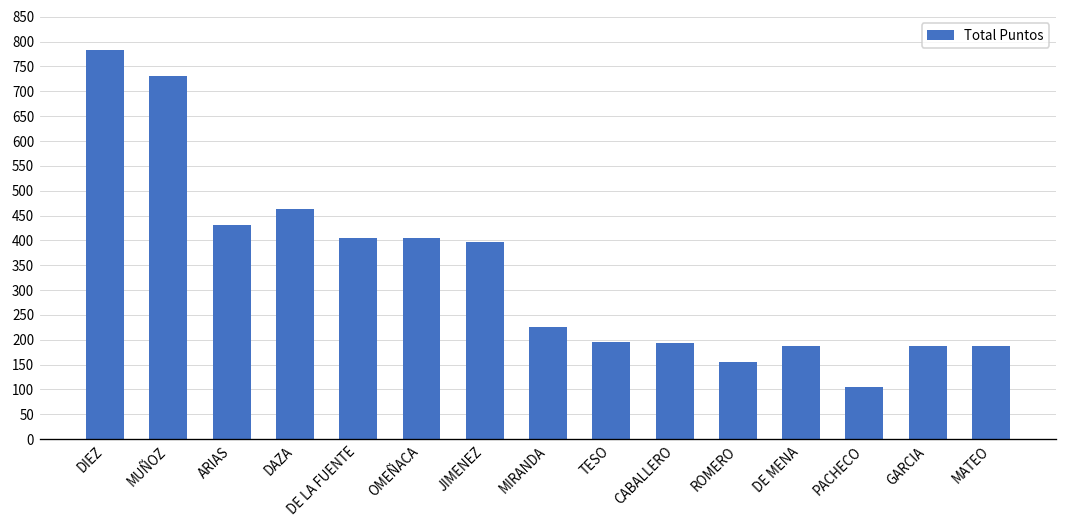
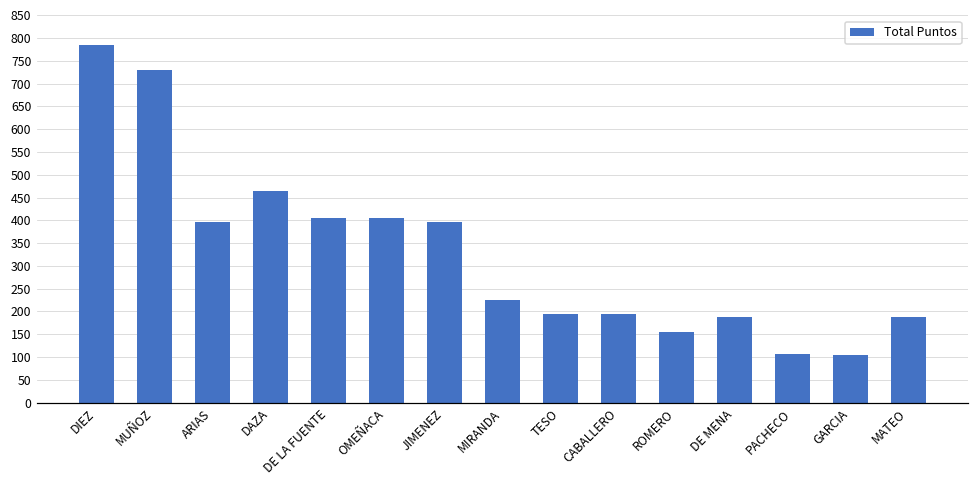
  {
    "DIEZ": 780,
    "MUÑOZ": 730,
-   "ARIAS": 430,
+   "ARIAS": 400,
    "DAZA": 460,
    "DE LA FUENTE": 410,
    "OMEÑACA": 410,
    "JIMENEZ": 400,
    "MIRANDA": 230,
    "TESO": 200,
    "CABALLERO": 190,
    "ROMERO": 160,
    "DE MENA": 190,
    "PACHECO": 110,
-   "GARCIA": 190,
+   "GARCIA": 100,
    "MATEO": 190
  }
